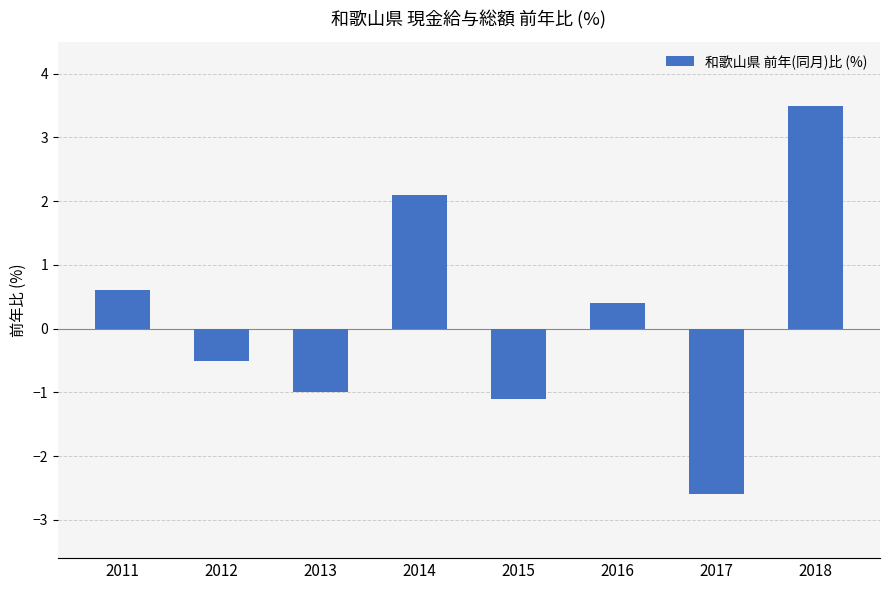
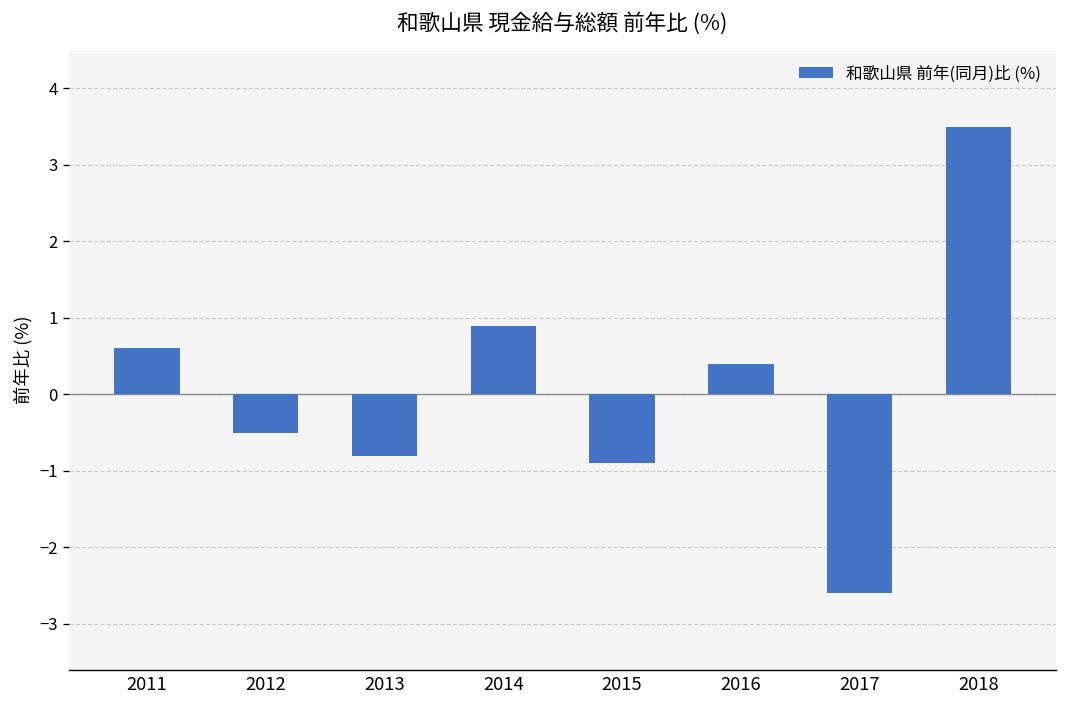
  {
    "2011": 0.6,
    "2012": -0.5,
-   "2013": -1.0,
-   "2014": 2.1,
-   "2015": -1.1,
+   "2013": -0.8,
+   "2014": 0.9,
+   "2015": -0.9,
    "2016": 0.4,
    "2017": -2.6,
    "2018": 3.5
  }
